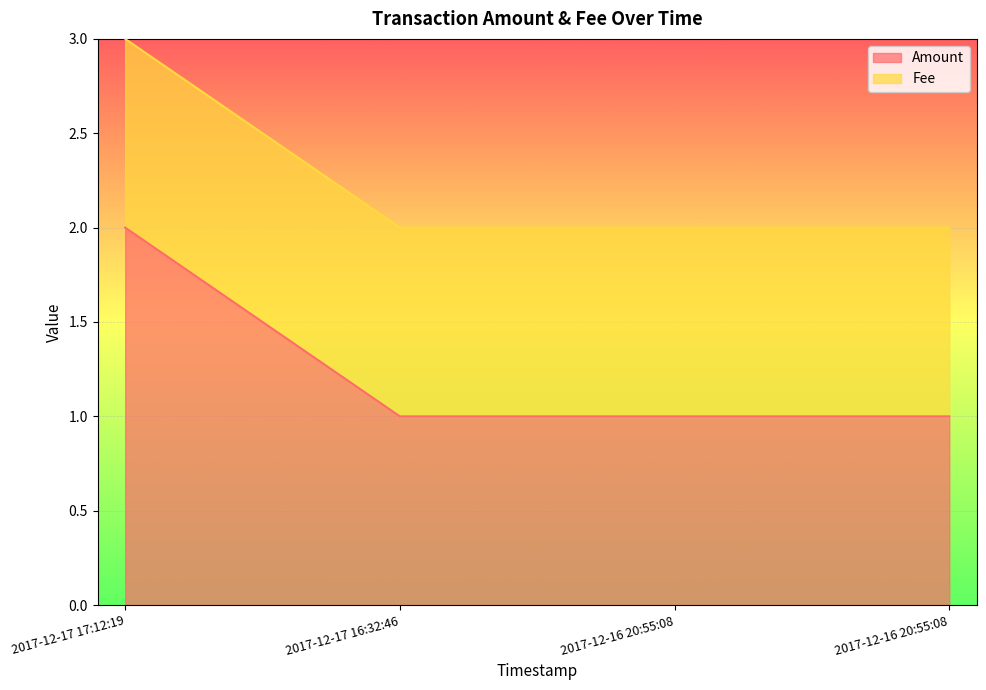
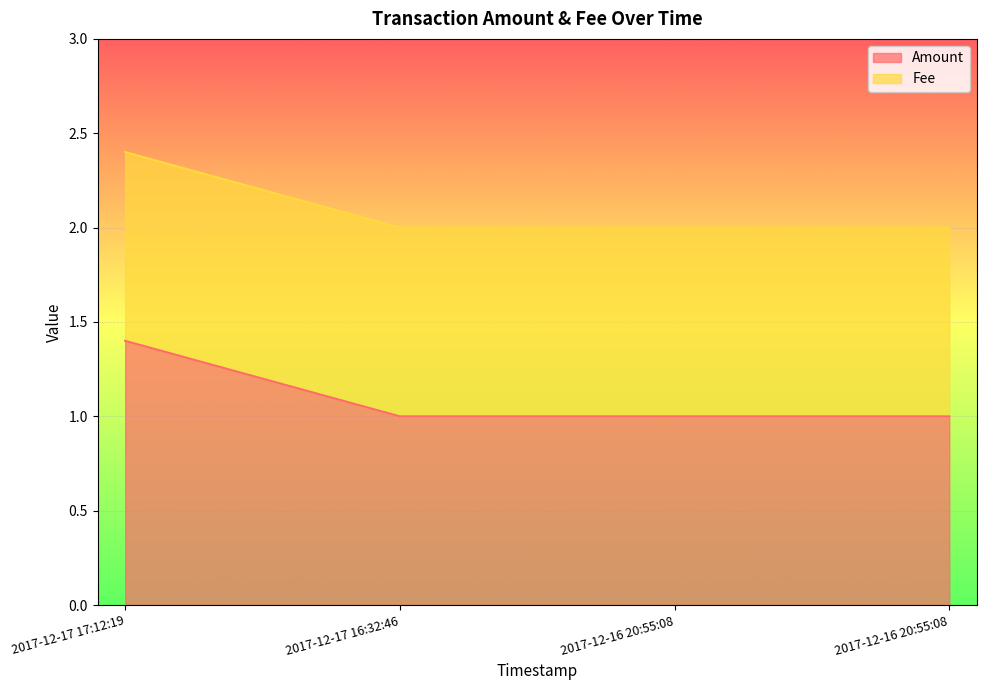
  {
    "Amount": {
-     "2017-12-17 17:12:19": 2.0,
+     "2017-12-17 17:12:19": 1.4,
      "2017-12-17 16:32:46": 1.0
    },
    "Fee": {
      "2017-12-17 17:12:19": 1.0,
      "2017-12-17 16:32:46": 1.0
    }
  }
